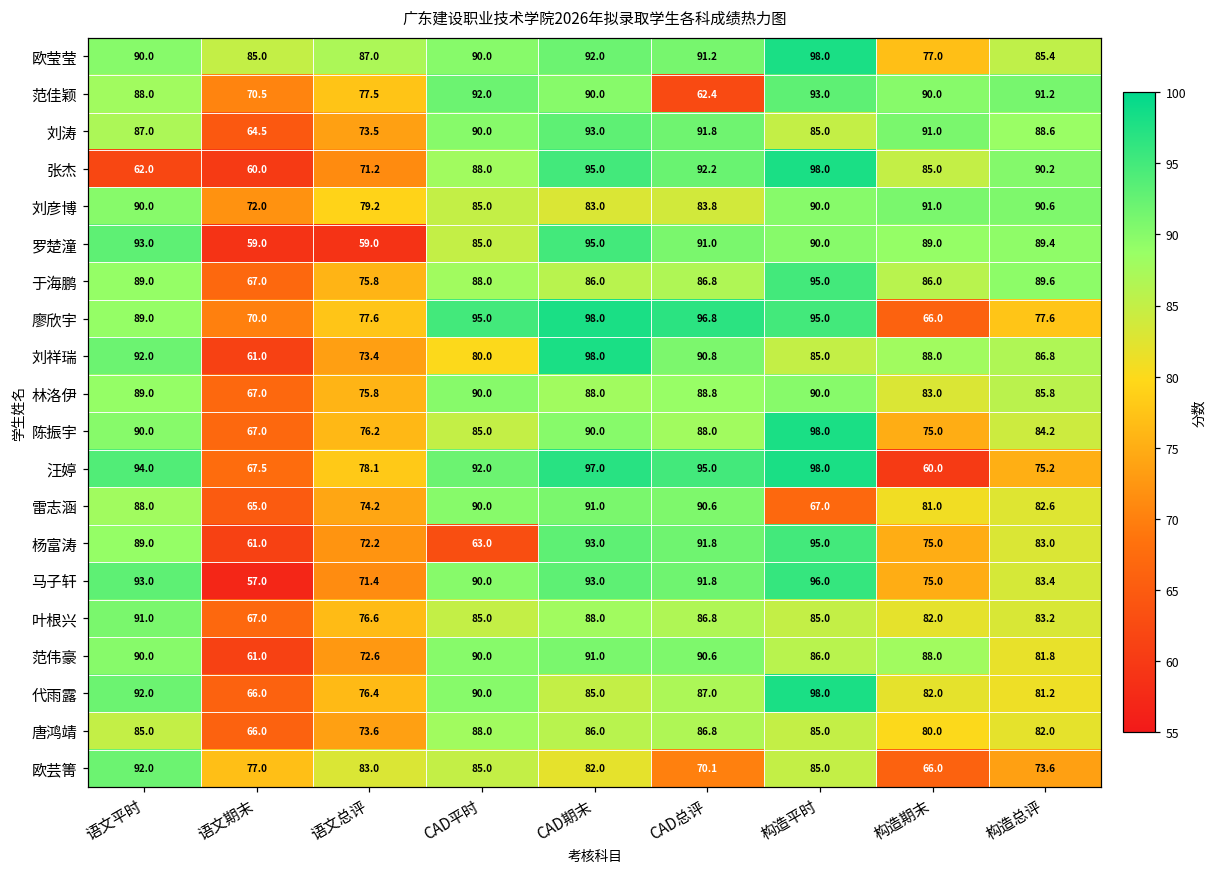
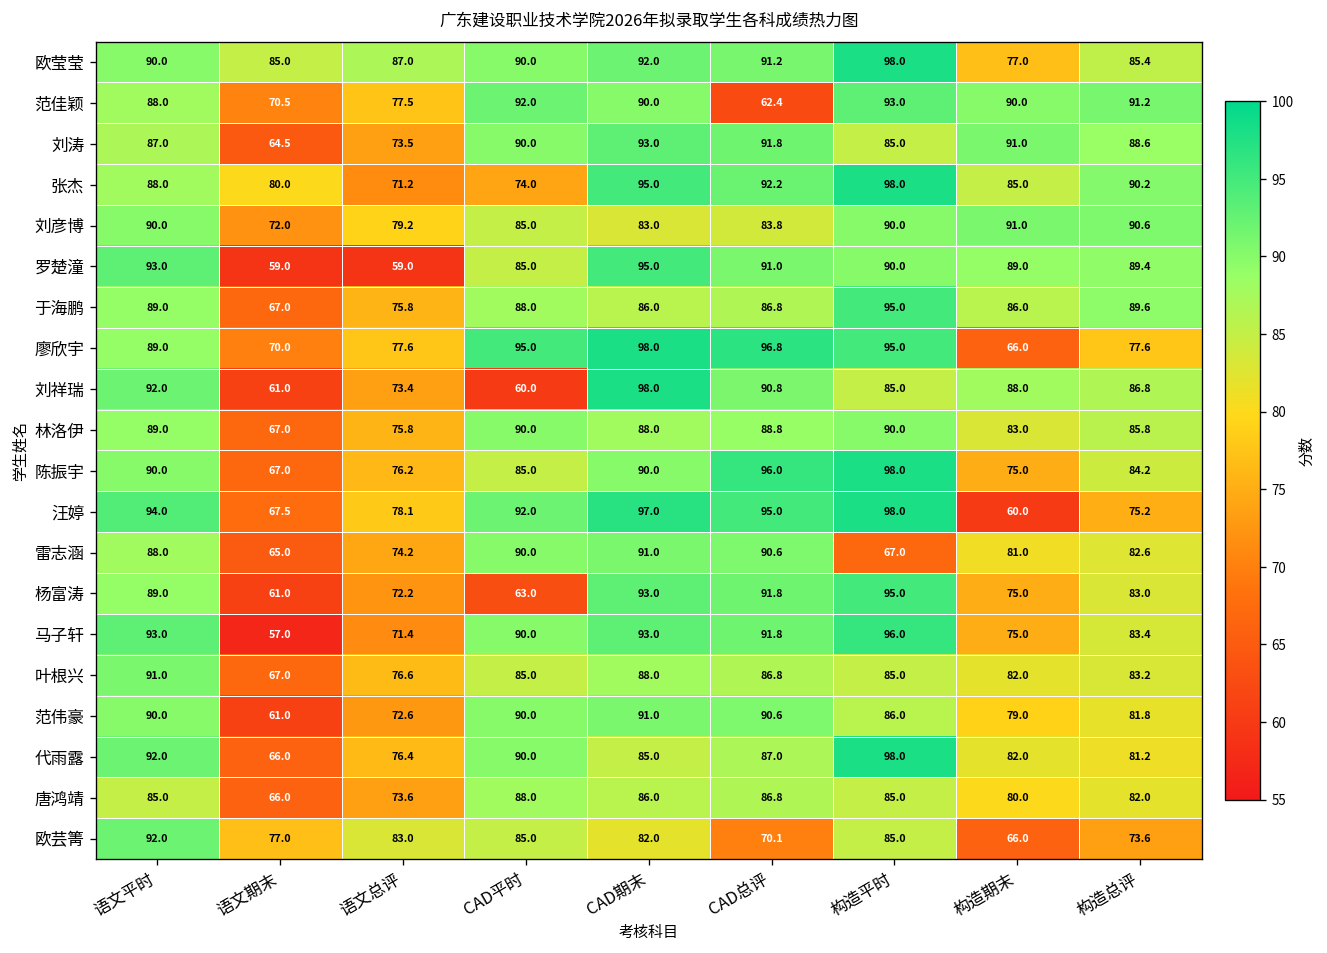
  {
    "欧莹莹": {
      "语文平时": 90.0,
      "语文期末": 85.0,
      "语文总评": 87.0,
      "CAD平时": 90.0,
      "CAD期末": 92.0,
      "CAD总评": 91.2,
      "构造平时": 98.0,
      "构造期末": 77.0,
      "构造总评": 85.4
    },
    "范佳颖": {
      "语文平时": 88.0,
      "语文期末": 70.5,
      "语文总评": 77.5,
      "CAD平时": 92.0,
      "CAD期末": 90.0,
      "CAD总评": 62.4,
      "构造平时": 93.0,
      "构造期末": 90.0,
      "构造总评": 91.2
    },
    "刘涛": {
      "语文平时": 87.0,
      "语文期末": 64.5,
      "语文总评": 73.5,
      "CAD平时": 90.0,
      "CAD期末": 93.0,
      "CAD总评": 91.8,
      "构造平时": 85.0,
      "构造期末": 91.0,
      "构造总评": 88.6
    },
    "张杰": {
-     "语文平时": 62.0,
-     "语文期末": 60.0,
+     "语文平时": 88.0,
+     "语文期末": 80.0,
      "语文总评": 71.2,
-     "CAD平时": 88.0,
+     "CAD平时": 74.0,
      "CAD期末": 95.0,
      "CAD总评": 92.2,
      "构造平时": 98.0,
      "构造期末": 85.0,
      "构造总评": 90.2
    },
    "刘彦博": {
      "语文平时": 90.0,
      "语文期末": 72.0,
      "语文总评": 79.2,
      "CAD平时": 85.0,
      "CAD期末": 83.0,
      "CAD总评": 83.8,
      "构造平时": 90.0,
      "构造期末": 91.0,
      "构造总评": 90.6
    },
    "罗楚潼": {
      "语文平时": 93.0,
      "语文期末": 59.0,
      "语文总评": 59.0,
      "CAD平时": 85.0,
      "CAD期末": 95.0,
      "CAD总评": 91.0,
      "构造平时": 90.0,
      "构造期末": 89.0,
      "构造总评": 89.4
    },
    "于海鹏": {
      "语文平时": 89.0,
      "语文期末": 67.0,
      "语文总评": 75.8,
      "CAD平时": 88.0,
      "CAD期末": 86.0,
      "CAD总评": 86.8,
      "构造平时": 95.0,
      "构造期末": 86.0,
      "构造总评": 89.6
    },
    "廖欣宇": {
      "语文平时": 89.0,
      "语文期末": 70.0,
      "语文总评": 77.6,
      "CAD平时": 95.0,
      "CAD期末": 98.0,
      "CAD总评": 96.8,
      "构造平时": 95.0,
      "构造期末": 66.0,
      "构造总评": 77.6
    },
    "刘祥瑞": {
      "语文平时": 92.0,
      "语文期末": 61.0,
      "语文总评": 73.4,
-     "CAD平时": 80.0,
+     "CAD平时": 60.0,
      "CAD期末": 98.0,
      "CAD总评": 90.8,
      "构造平时": 85.0,
      "构造期末": 88.0,
      "构造总评": 86.8
    },
    "林洛伊": {
      "语文平时": 89.0,
      "语文期末": 67.0,
      "语文总评": 75.8,
      "CAD平时": 90.0,
      "CAD期末": 88.0,
      "CAD总评": 88.8,
      "构造平时": 90.0,
      "构造期末": 83.0,
      "构造总评": 85.8
    },
    "陈振宇": {
      "语文平时": 90.0,
      "语文期末": 67.0,
      "语文总评": 76.2,
      "CAD平时": 85.0,
      "CAD期末": 90.0,
-     "CAD总评": 88.0,
+     "CAD总评": 96.0,
      "构造平时": 98.0,
      "构造期末": 75.0,
      "构造总评": 84.2
    },
    "汪婷": {
      "语文平时": 94.0,
      "语文期末": 67.5,
      "语文总评": 78.1,
      "CAD平时": 92.0,
      "CAD期末": 97.0,
      "CAD总评": 95.0,
      "构造平时": 98.0,
      "构造期末": 60.0,
      "构造总评": 75.2
    },
    "雷志涵": {
      "语文平时": 88.0,
      "语文期末": 65.0,
      "语文总评": 74.2,
      "CAD平时": 90.0,
      "CAD期末": 91.0,
      "CAD总评": 90.6,
      "构造平时": 67.0,
      "构造期末": 81.0,
      "构造总评": 82.6
    },
    "杨富涛": {
      "语文平时": 89.0,
      "语文期末": 61.0,
      "语文总评": 72.2,
      "CAD平时": 63.0,
      "CAD期末": 93.0,
      "CAD总评": 91.8,
      "构造平时": 95.0,
      "构造期末": 75.0,
      "构造总评": 83.0
    },
    "马子轩": {
      "语文平时": 93.0,
      "语文期末": 57.0,
      "语文总评": 71.4,
      "CAD平时": 90.0,
      "CAD期末": 93.0,
      "CAD总评": 91.8,
      "构造平时": 96.0,
      "构造期末": 75.0,
      "构造总评": 83.4
    },
    "叶根兴": {
      "语文平时": 91.0,
      "语文期末": 67.0,
      "语文总评": 76.6,
      "CAD平时": 85.0,
      "CAD期末": 88.0,
      "CAD总评": 86.8,
      "构造平时": 85.0,
      "构造期末": 82.0,
      "构造总评": 83.2
    },
    "范伟豪": {
      "语文平时": 90.0,
      "语文期末": 61.0,
      "语文总评": 72.6,
      "CAD平时": 90.0,
      "CAD期末": 91.0,
      "CAD总评": 90.6,
      "构造平时": 86.0,
-     "构造期末": 88.0,
+     "构造期末": 79.0,
      "构造总评": 81.8
    },
    "代雨露": {
      "语文平时": 92.0,
      "语文期末": 66.0,
      "语文总评": 76.4,
      "CAD平时": 90.0,
      "CAD期末": 85.0,
      "CAD总评": 87.0,
      "构造平时": 98.0,
      "构造期末": 82.0,
      "构造总评": 81.2
    },
    "唐鸿靖": {
      "语文平时": 85.0,
      "语文期末": 66.0,
      "语文总评": 73.6,
      "CAD平时": 88.0,
      "CAD期末": 86.0,
      "CAD总评": 86.8,
      "构造平时": 85.0,
      "构造期末": 80.0,
      "构造总评": 82.0
    },
    "欧芸箐": {
      "语文平时": 92.0,
      "语文期末": 77.0,
      "语文总评": 83.0,
      "CAD平时": 85.0,
      "CAD期末": 82.0,
      "CAD总评": 70.1,
      "构造平时": 85.0,
      "构造期末": 66.0,
      "构造总评": 73.6
    }
  }
